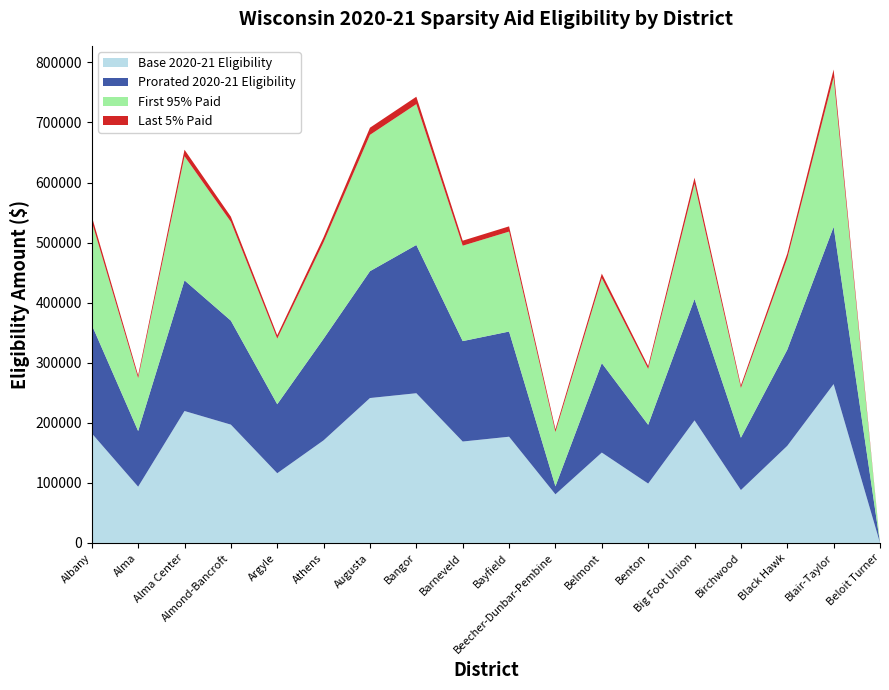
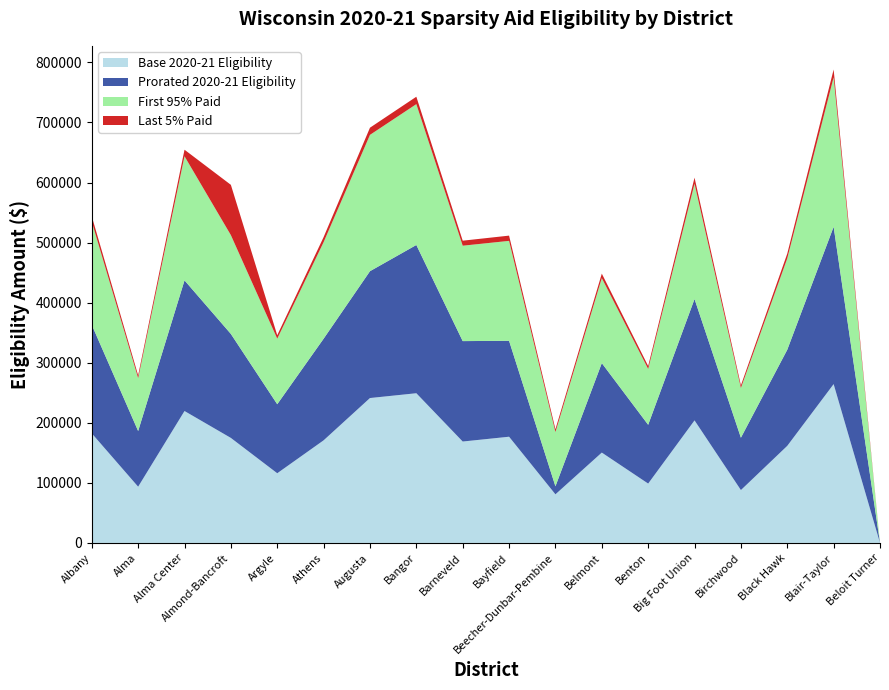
  {
    "Base 2020-21 Eligibility": {
      "Albany": 180000,
      "Alma": 90000,
      "Alma Center": 220000,
-     "Almond-Bancroft": 200000,
+     "Almond-Bancroft": 170000,
      "Argyle": 120000,
      "Athens": 170000,
      "Augusta": 240000,
      "Bangor": 250000,
      "Barneveld": 170000,
      "Bayfield": 180000,
      "Beecher-Dunbar-Pembine": 80000,
      "Belmont": 150000,
      "Benton": 100000,
      "Big Foot Union": 200000,
      "Birchwood": 90000,
      "Black Hawk": 160000,
      "Blair-Taylor": 260000
    },
    "Prorated 2020-21 Eligibility": {
      "Albany": 180000,
      "Alma": 90000,
      "Alma Center": 220000,
      "Almond-Bancroft": 170000,
      "Argyle": 110000,
      "Athens": 170000,
      "Augusta": 210000,
      "Bangor": 250000,
      "Barneveld": 170000,
-     "Bayfield": 180000,
+     "Bayfield": 160000,
      "Beecher-Dunbar-Pembine": 10000,
      "Belmont": 150000,
      "Benton": 100000,
      "Big Foot Union": 200000,
      "Birchwood": 90000,
      "Black Hawk": 160000,
      "Blair-Taylor": 260000
    },
    "First 95% Paid": {
      "Albany": 170000,
      "Alma": 90000,
      "Alma Center": 210000,
      "Almond-Bancroft": 160000,
      "Argyle": 110000,
      "Athens": 160000,
      "Augusta": 230000,
      "Bangor": 230000,
      "Barneveld": 160000,
      "Bayfield": 170000,
      "Beecher-Dunbar-Pembine": 90000,
      "Belmont": 140000,
      "Benton": 90000,
      "Big Foot Union": 190000,
      "Birchwood": 80000,
      "Black Hawk": 150000,
      "Blair-Taylor": 250000
    },
    "Last 5% Paid": {
      "Albany": 10000,
      "Alma": 0,
      "Alma Center": 10000,
-     "Almond-Bancroft": 10000,
+     "Almond-Bancroft": 80000,
      "Argyle": 10000,
      "Athens": 10000,
      "Augusta": 10000,
      "Bangor": 10000,
      "Barneveld": 10000,
      "Bayfield": 10000,
      "Beecher-Dunbar-Pembine": 0,
      "Belmont": 10000,
      "Benton": 0,
      "Big Foot Union": 10000,
      "Birchwood": 0,
      "Black Hawk": 10000,
      "Blair-Taylor": 10000
    }
  }
